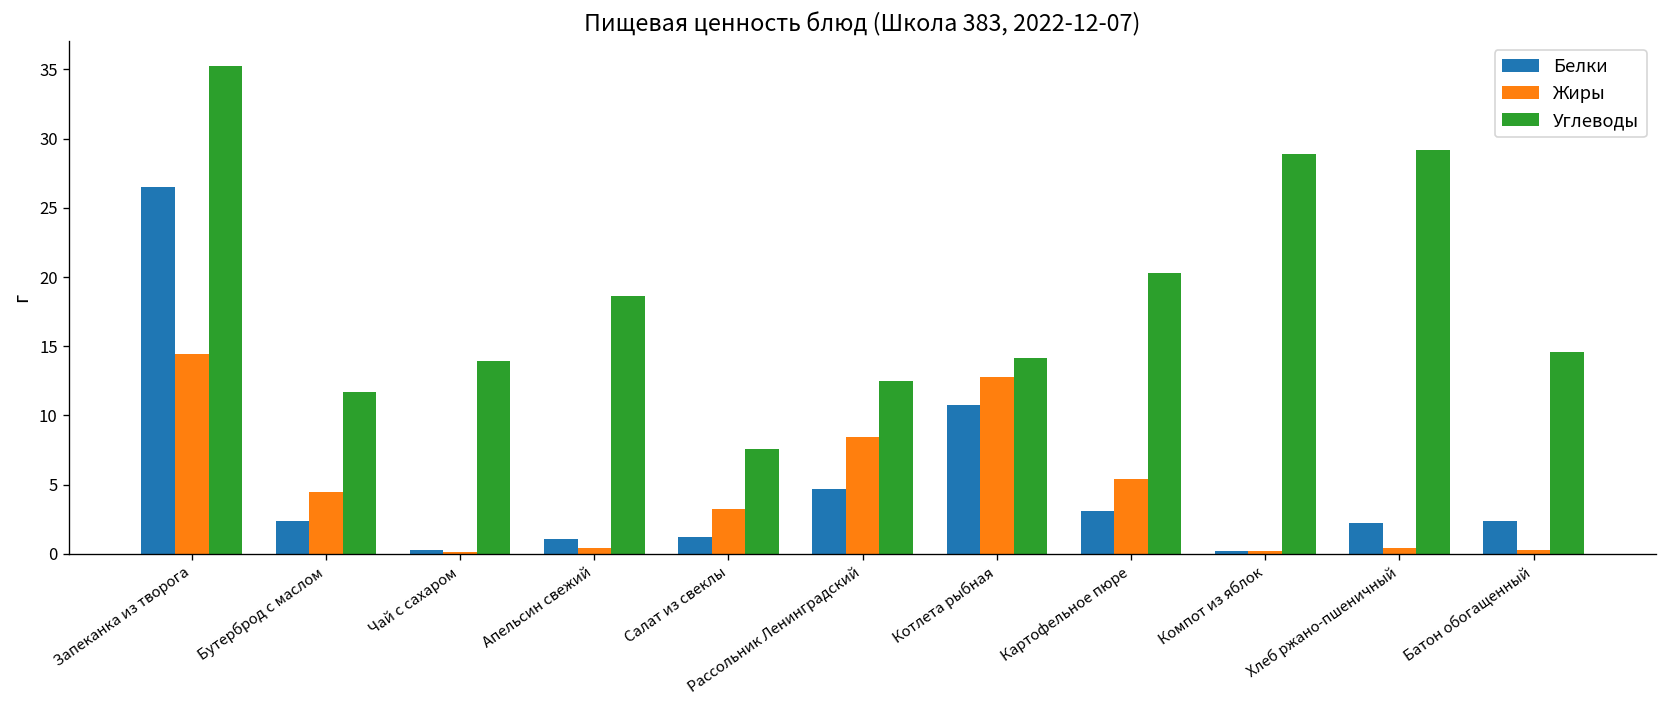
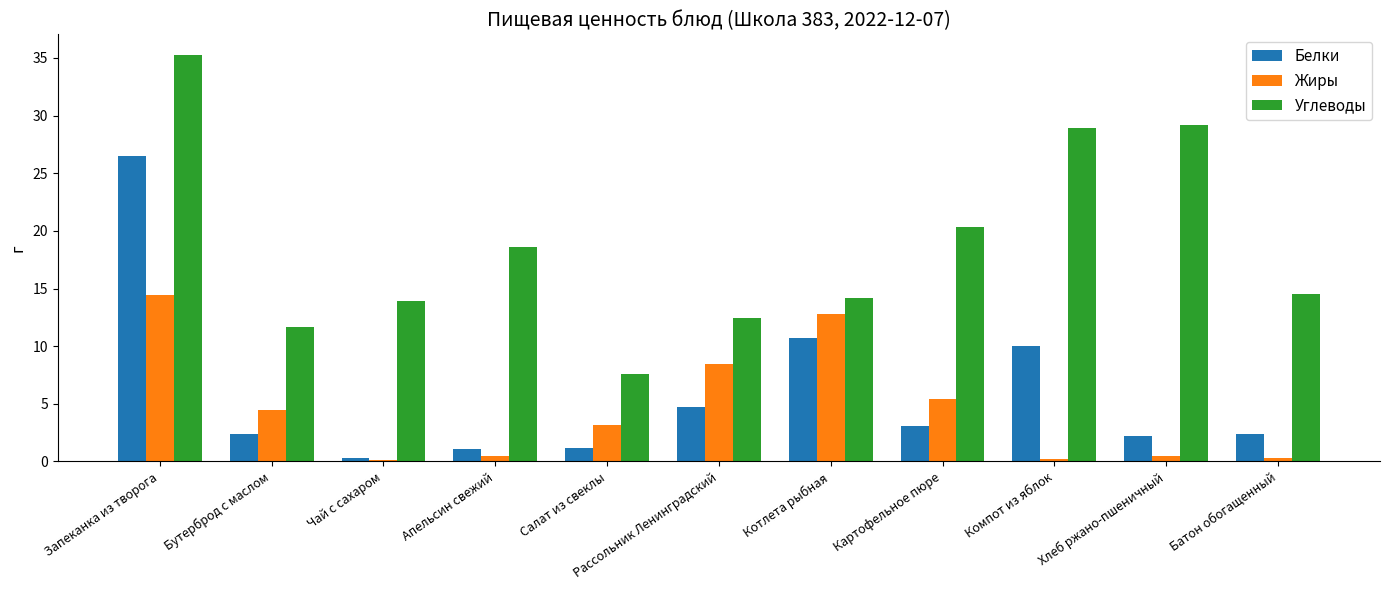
  {
    "Белки": {
      "Запеканка из творога": 26.5,
      "Бутерброд с маслом": 2.4,
      "Чай с сахаром": 0.3,
      "Апельсин свежий": 1.1,
      "Салат из свеклы": 1.2,
      "Рассольник Ленинградский": 4.7,
      "Котлета рыбная": 10.8,
      "Картофельное пюре": 3.1,
-     "Компот из яблок": 0.2,
+     "Компот из яблок": 10.0,
      "Хлеб ржано-пшеничный": 2.2,
      "Батон обогащенный": 2.4
    },
    "Жиры": {
      "Запеканка из творога": 14.4,
      "Бутерброд с маслом": 4.4,
      "Апельсин свежий": 0.5,
      "Салат из свеклы": 3.2,
      "Рассольник Ленинградский": 8.4,
      "Котлета рыбная": 12.8,
      "Картофельное пюре": 5.4,
      "Хлеб ржано-пшеничный": 0.4,
      "Батон обогащенный": 0.3
    },
    "Углеводы": {
      "Запеканка из творога": 35.3,
      "Бутерброд с маслом": 11.7,
      "Чай с сахаром": 13.9,
      "Апельсин свежий": 18.6,
      "Салат из свеклы": 7.6,
      "Рассольник Ленинградский": 12.5,
      "Котлета рыбная": 14.1,
      "Картофельное пюре": 20.3,
      "Компот из яблок": 28.9,
      "Хлеб ржано-пшеничный": 29.2,
      "Батон обогащенный": 14.6
    }
  }
